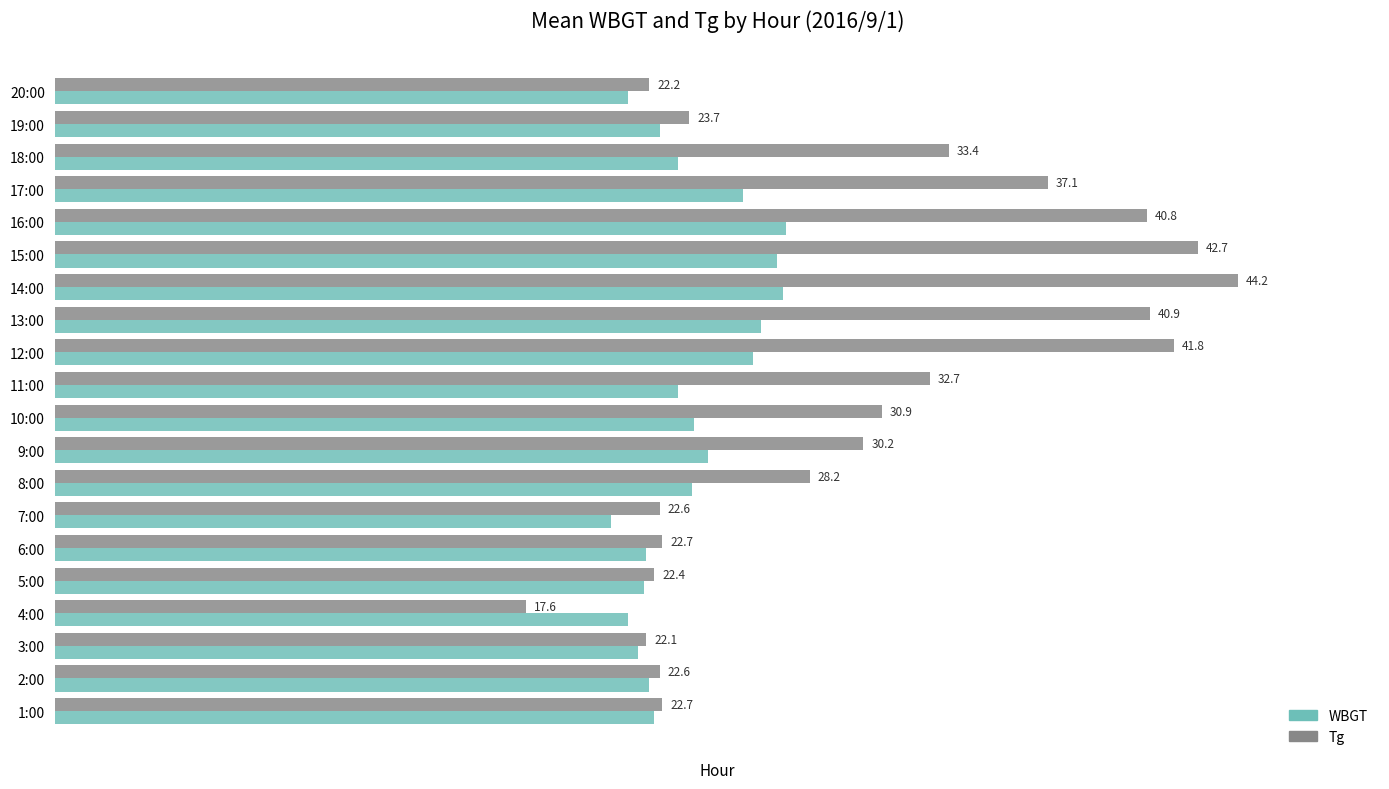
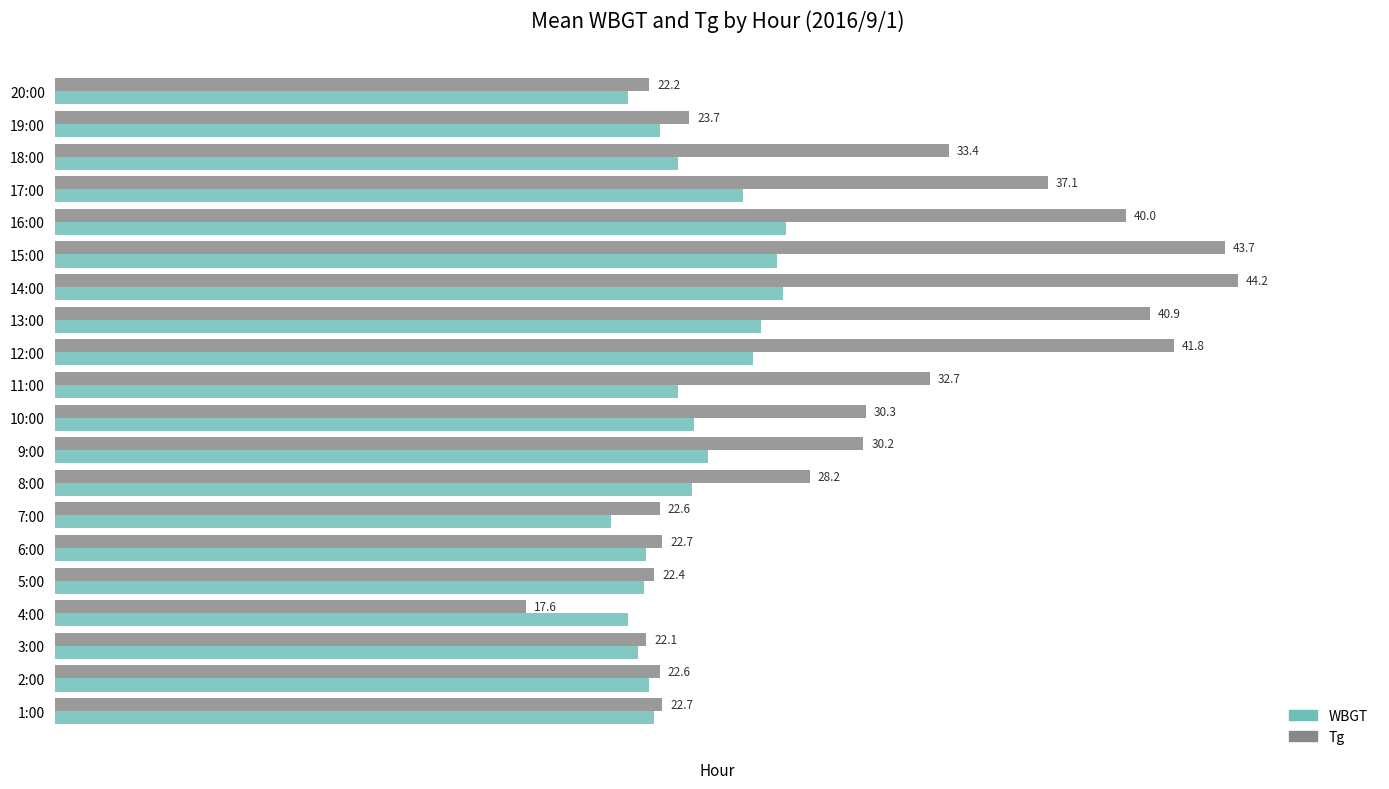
  {
    "Tg": {
      "20:00": 22.2,
      "19:00": 23.7,
      "18:00": 33.4,
      "17:00": 37.1,
-     "16:00": 40.8,
-     "15:00": 42.7,
+     "16:00": 40.0,
+     "15:00": 43.7,
      "14:00": 44.2,
      "13:00": 40.9,
      "12:00": 41.8,
      "11:00": 32.7,
-     "10:00": 30.9,
+     "10:00": 30.3,
      "9:00": 30.2,
      "8:00": 28.2,
      "7:00": 22.6,
      "6:00": 22.7,
      "5:00": 22.4,
      "4:00": 17.6,
      "3:00": 22.1,
      "2:00": 22.6,
      "1:00": 22.7
    }
  }
